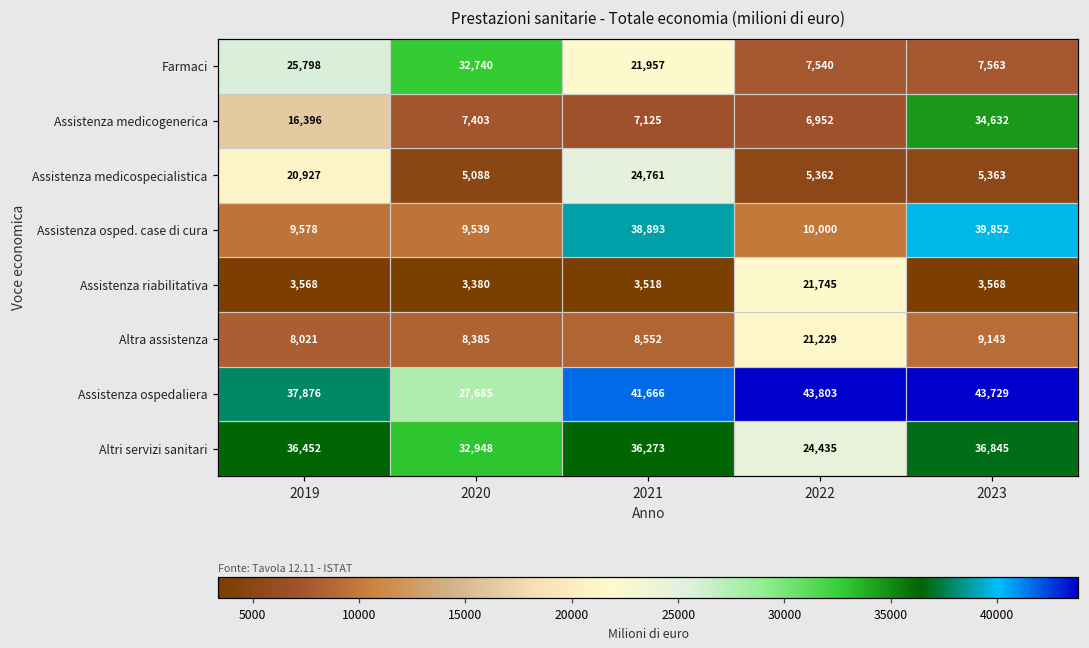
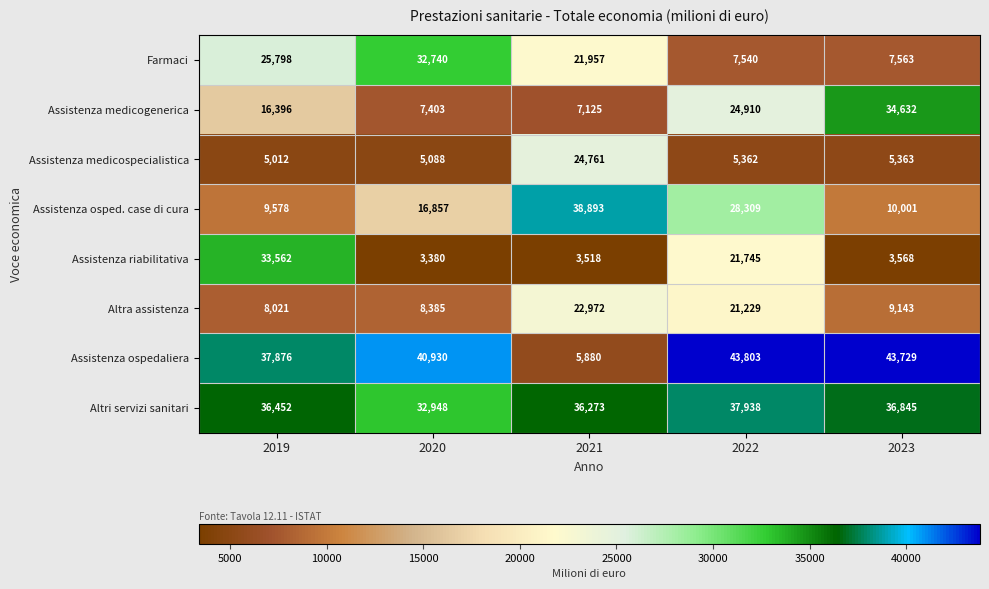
  {
    "Farmaci": {
      "2019": "25,798",
      "2020": "32,740",
      "2021": "21,957",
      "2022": "7,540",
      "2023": "7,563"
    },
    "Assistenza medicogenerica": {
      "2019": "16,396",
      "2020": "7,403",
      "2021": "7,125",
-     "2022": "6,952",
+     "2022": "24,910",
      "2023": "34,632"
    },
    "Assistenza medicospecialistica": {
-     "2019": "20,927",
+     "2019": "5,012",
      "2020": "5,088",
      "2021": "24,761",
      "2022": "5,362",
      "2023": "5,363"
    },
    "Assistenza osped. case di cura": {
      "2019": "9,578",
-     "2020": "9,539",
+     "2020": "16,857",
      "2021": "38,893",
-     "2022": "10,000",
-     "2023": "39,852"
+     "2022": "28,309",
+     "2023": "10,001"
    },
    "Assistenza riabilitativa": {
-     "2019": "3,568",
+     "2019": "33,562",
      "2020": "3,380",
      "2021": "3,518",
      "2022": "21,745",
      "2023": "3,568"
    },
    "Altra assistenza": {
      "2019": "8,021",
      "2020": "8,385",
-     "2021": "8,552",
+     "2021": "22,972",
      "2022": "21,229",
      "2023": "9,143"
    },
    "Assistenza ospedaliera": {
      "2019": "37,876",
-     "2020": "27,685",
-     "2021": "41,666",
+     "2020": "40,930",
+     "2021": "5,880",
      "2022": "43,803",
      "2023": "43,729"
    },
    "Altri servizi sanitari": {
      "2019": "36,452",
      "2020": "32,948",
      "2021": "36,273",
-     "2022": "24,435",
+     "2022": "37,938",
      "2023": "36,845"
    }
  }
